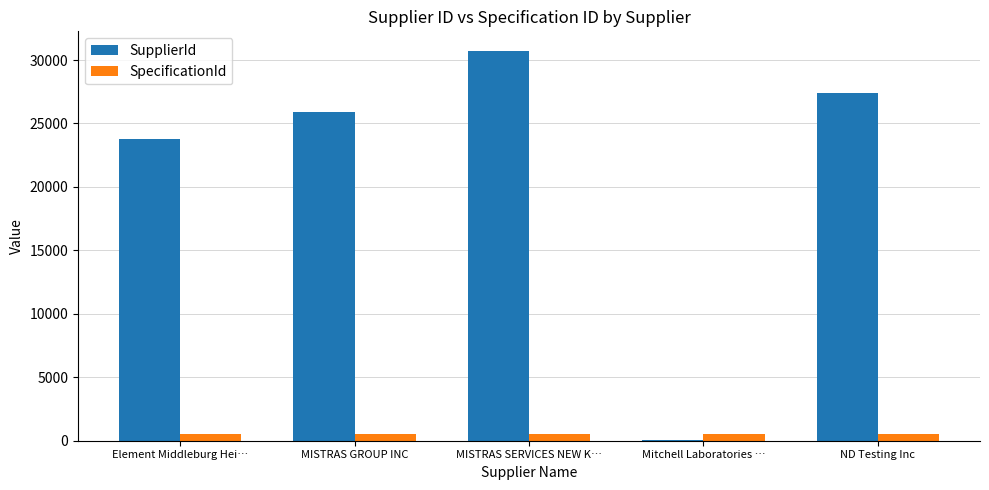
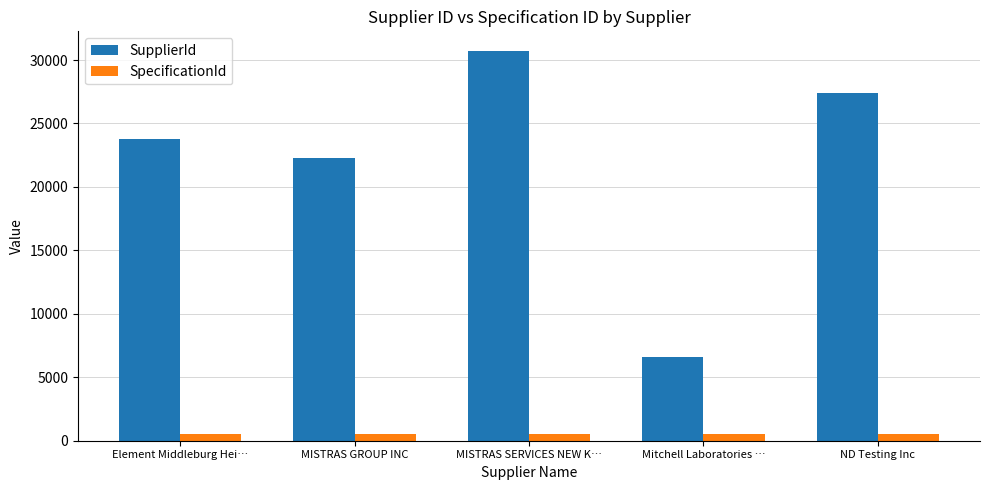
  {
    "SupplierId": {
      "Element Middleburg Hei…": 23800,
-     "MISTRAS GROUP INC": 25900,
+     "MISTRAS GROUP INC": 22300,
      "MISTRAS SERVICES NEW K…": 30700,
-     "Mitchell Laboratories …": 0,
+     "Mitchell Laboratories …": 6600,
      "ND Testing Inc": 27400
    },
    "SpecificationId": {
      "Element Middleburg Hei…": 500,
      "MISTRAS GROUP INC": 500,
      "MISTRAS SERVICES NEW K…": 500,
      "Mitchell Laboratories …": 500,
      "ND Testing Inc": 500
    }
  }
